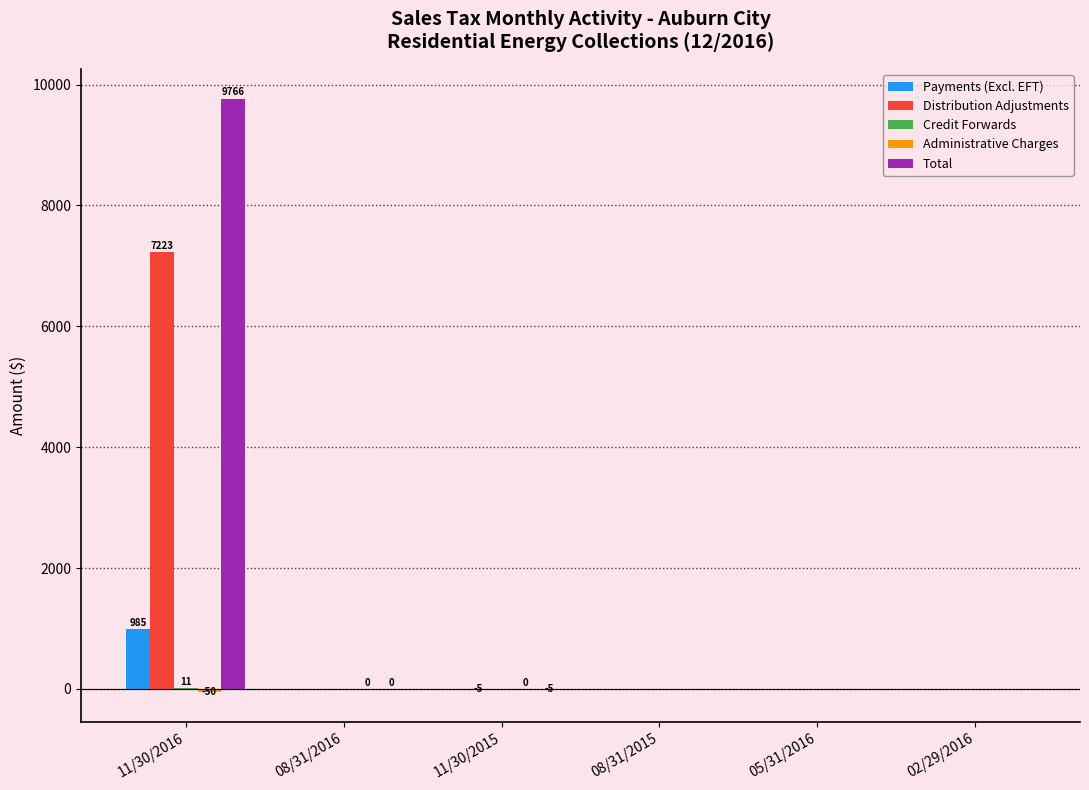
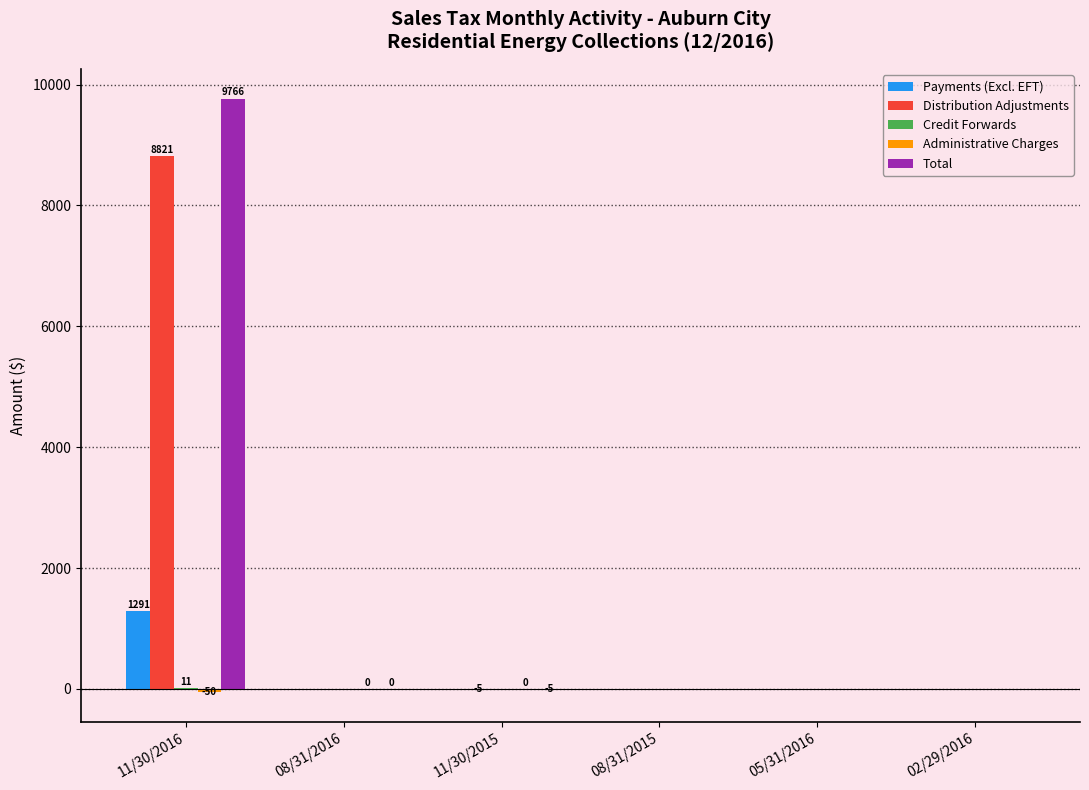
  {
    "Payments (Excl. EFT)": {
-     "11/30/2016": 985
+     "11/30/2016": 1291
    },
    "Distribution Adjustments": {
-     "11/30/2016": 7223,
+     "11/30/2016": 8821,
      "11/30/2015": -5
    },
    "Credit Forwards": {
      "11/30/2016": 11
    },
    "Administrative Charges": {
      "11/30/2016": -50,
      "08/31/2016": 0,
      "11/30/2015": 0
    },
    "Total": {
      "11/30/2016": 9766,
      "08/31/2016": 0,
      "11/30/2015": -5
    }
  }
